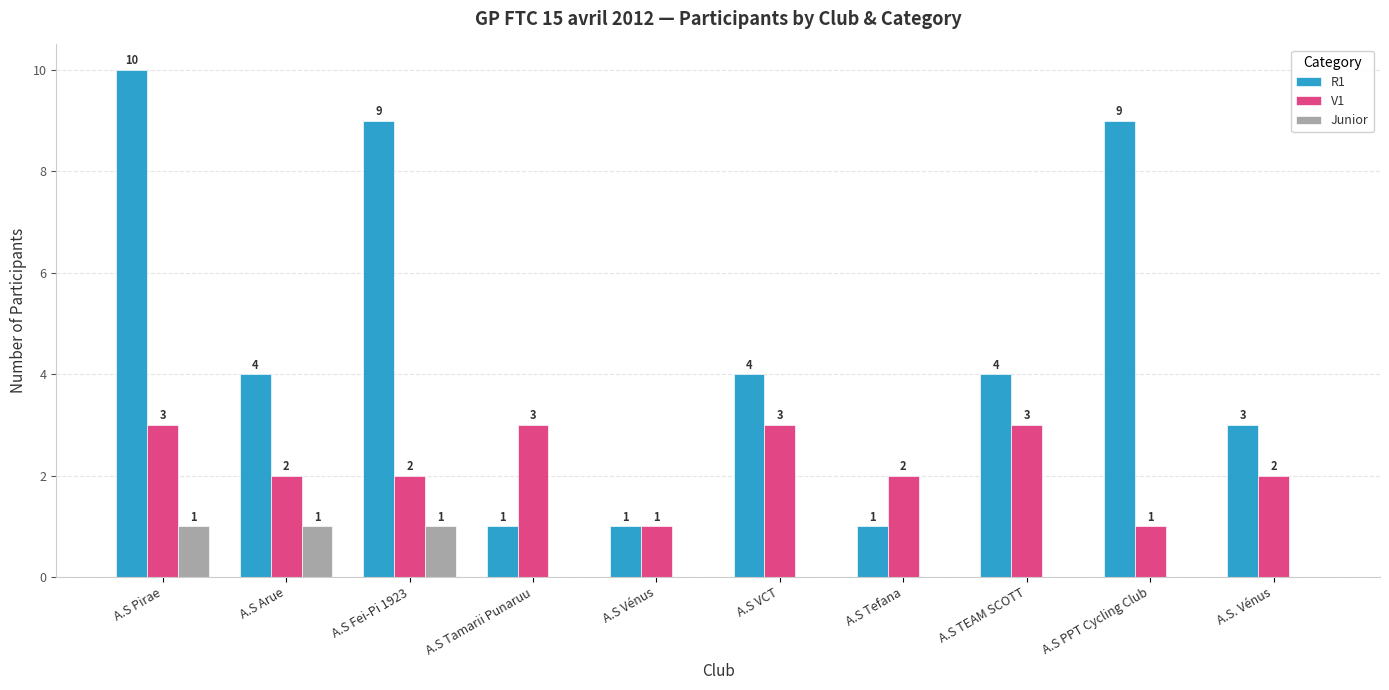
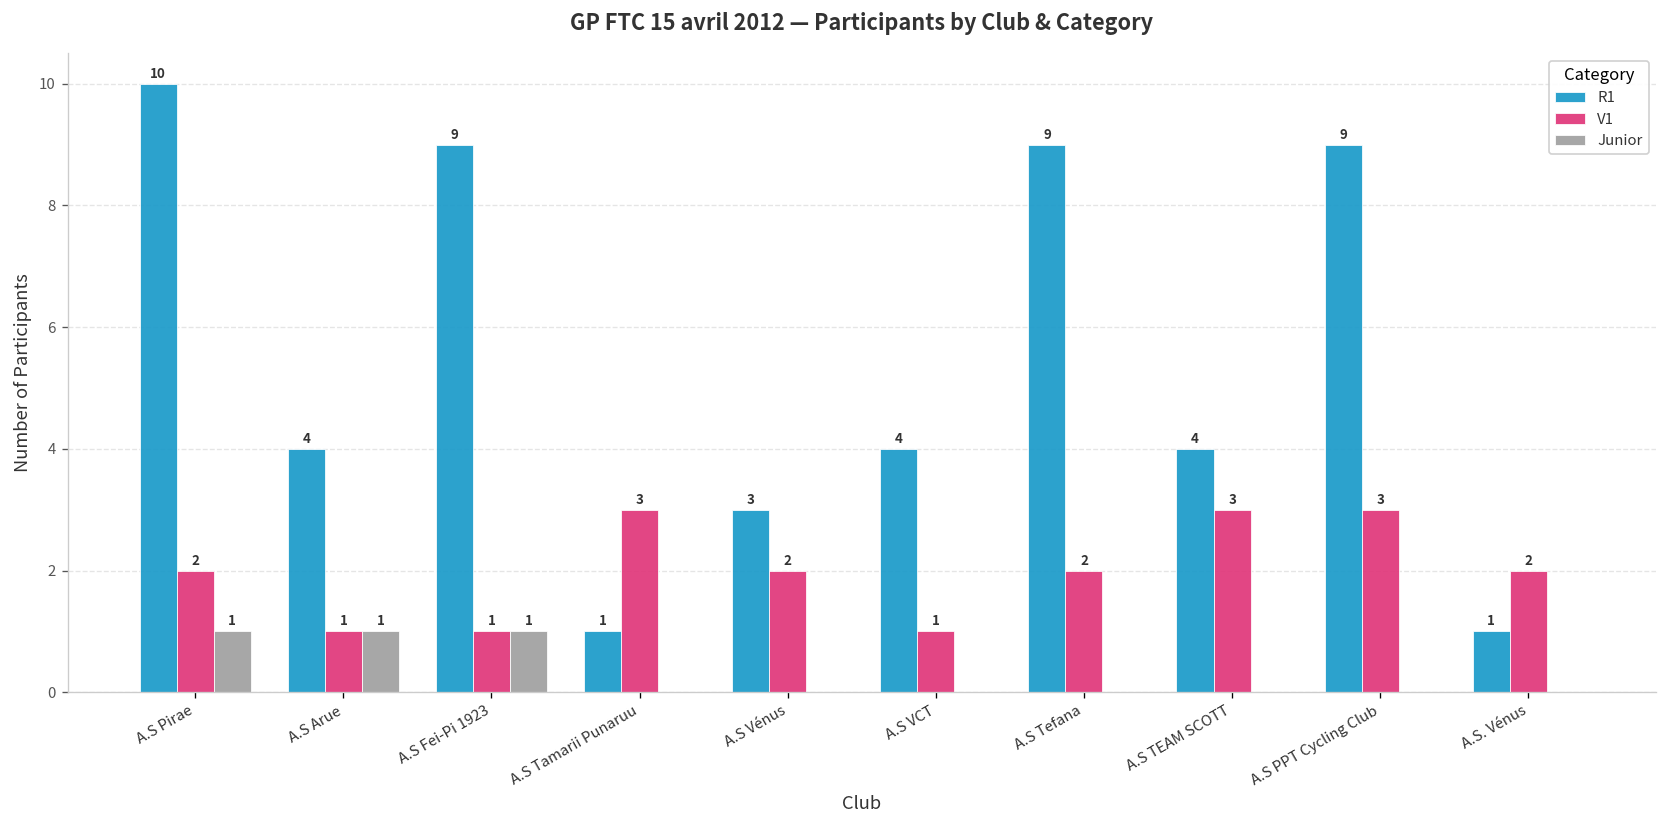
  {
    "R1": {
      "A.S Pirae": 10,
      "A.S Arue": 4,
      "A.S Fei-Pi 1923": 9,
      "A.S Tamarii Punaruu": 1,
-     "A.S Vénus": 1,
+     "A.S Vénus": 3,
      "A.S VCT": 4,
-     "A.S Tefana": 1,
+     "A.S Tefana": 9,
      "A.S TEAM SCOTT": 4,
      "A.S PPT Cycling Club": 9,
-     "A.S. Vénus": 3
+     "A.S. Vénus": 1
    },
    "V1": {
-     "A.S Pirae": 3,
-     "A.S Arue": 2,
-     "A.S Fei-Pi 1923": 2,
+     "A.S Pirae": 2,
+     "A.S Arue": 1,
+     "A.S Fei-Pi 1923": 1,
      "A.S Tamarii Punaruu": 3,
-     "A.S Vénus": 1,
-     "A.S VCT": 3,
+     "A.S Vénus": 2,
+     "A.S VCT": 1,
      "A.S Tefana": 2,
      "A.S TEAM SCOTT": 3,
-     "A.S PPT Cycling Club": 1,
+     "A.S PPT Cycling Club": 3,
      "A.S. Vénus": 2
    },
    "Junior": {
      "A.S Pirae": 1,
      "A.S Arue": 1,
      "A.S Fei-Pi 1923": 1
    }
  }
